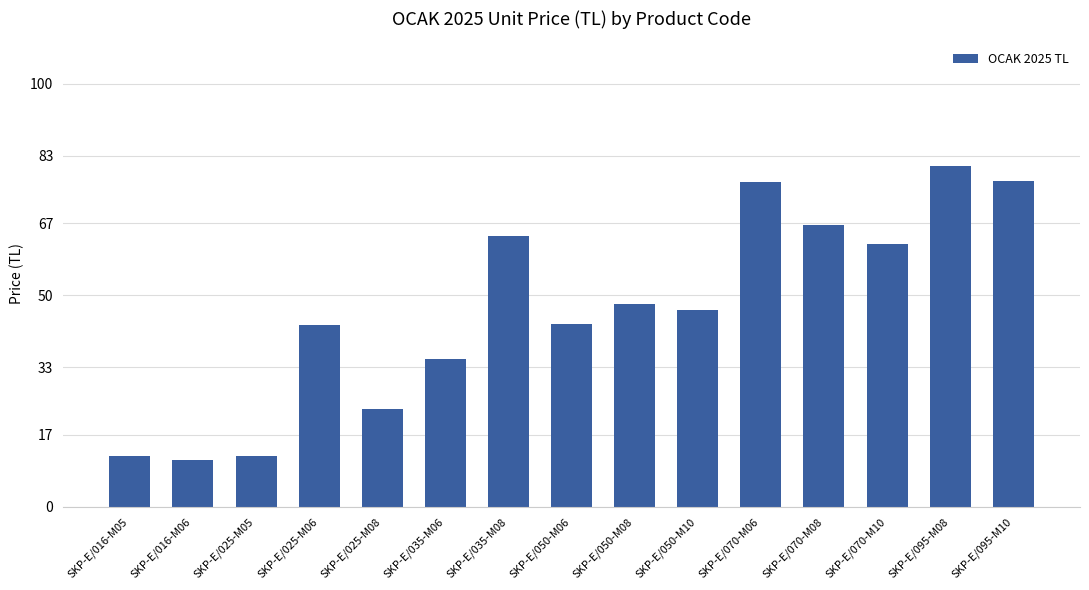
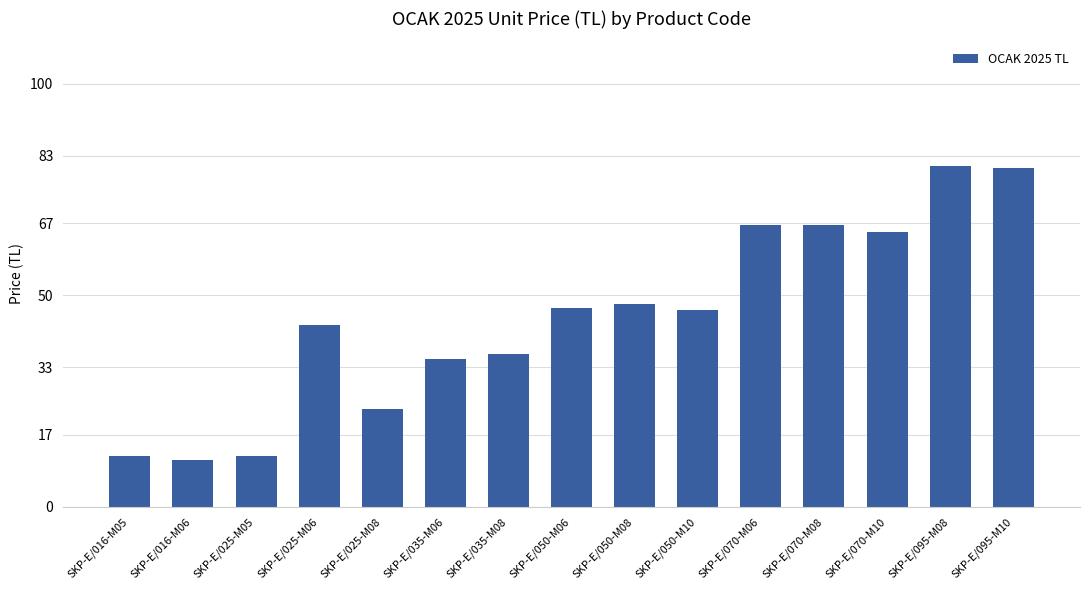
  {
    "SKP-E/016-M05": 12,
    "SKP-E/016-M06": 11,
    "SKP-E/025-M05": 12,
    "SKP-E/025-M06": 43,
    "SKP-E/025-M08": 23,
    "SKP-E/035-M06": 35,
-   "SKP-E/035-M08": 64,
-   "SKP-E/050-M06": 43,
+   "SKP-E/035-M08": 36,
+   "SKP-E/050-M06": 47,
    "SKP-E/050-M08": 48,
    "SKP-E/050-M10": 47,
-   "SKP-E/070-M06": 77,
+   "SKP-E/070-M06": 67,
    "SKP-E/070-M08": 67,
-   "SKP-E/070-M10": 62,
+   "SKP-E/070-M10": 65,
    "SKP-E/095-M08": 81,
-   "SKP-E/095-M10": 77
+   "SKP-E/095-M10": 80
  }
